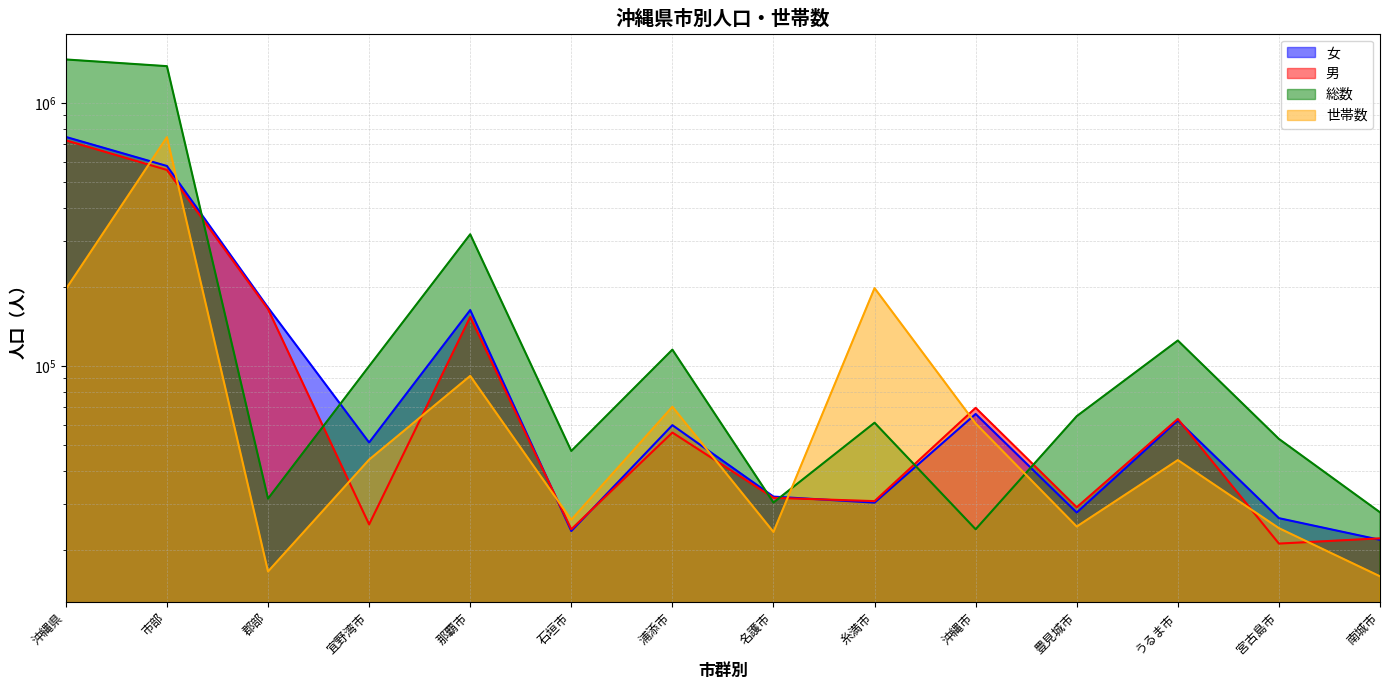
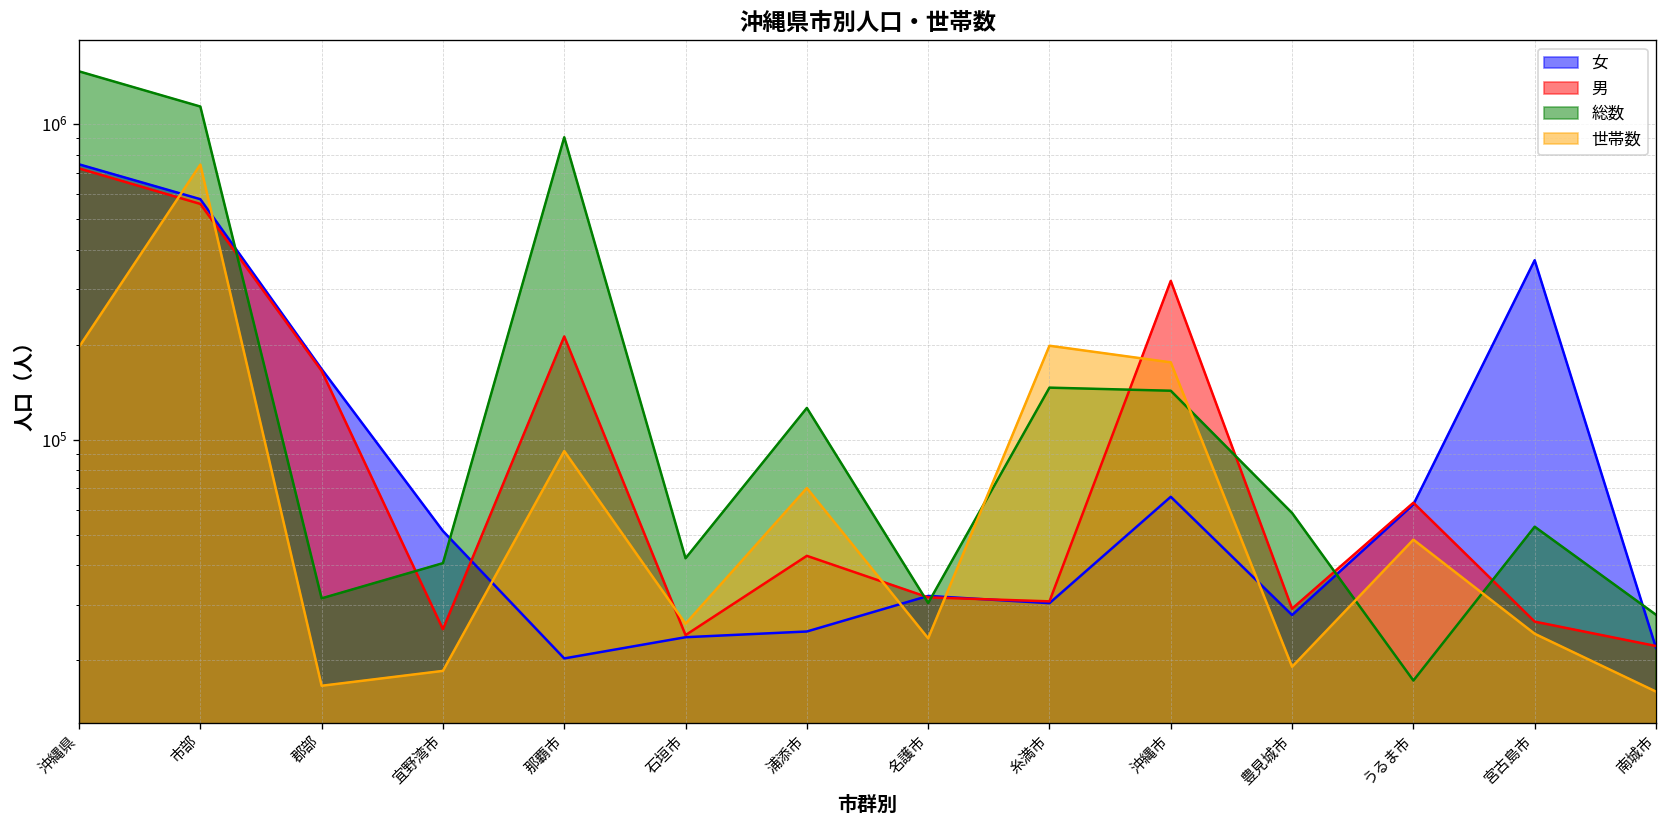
  {
    "女": {
      "沖縄県": 740000,
      "市部": 580000,
      "宜野湾市": 51000,
-     "那覇市": 160000,
-     "浦添市": 60000,
+     "那覇市": 20000,
+     "浦添市": 25000,
      "沖縄市": 66000,
      "豊見城市": 28000,
-     "宮古島市": 26000
+     "宮古島市": 370000
    },
    "男": {
      "沖縄県": 720000,
      "市部": 560000,
      "宜野湾市": 25000,
-     "那覇市": 150000,
-     "浦添市": 56000,
-     "沖縄市": 69000,
+     "那覇市": 210000,
+     "浦添市": 43000,
+     "沖縄市": 320000,
      "豊見城市": 29000,
-     "宮古島市": 21000
+     "宮古島市": 26000
    },
    "総数": {
      "沖縄県": 1500000,
-     "市部": 1400000,
+     "市部": 1140000,
      "郡部": 31000,
-     "宜野湾市": 100000,
-     "那覇市": 320000,
-     "石垣市": 48000,
-     "浦添市": 120000,
+     "宜野湾市": 41000,
+     "那覇市": 910000,
+     "石垣市": 42000,
+     "浦添市": 130000,
      "名護市": 30000,
-     "糸満市": 61000,
-     "沖縄市": 24000,
-     "豊見城市": 65000,
-     "うるま市": 130000,
+     "糸満市": 150000,
+     "沖縄市": 140000,
+     "豊見城市": 59000,
+     "うるま市": 17000,
      "宮古島市": 53000,
      "南城市": 28000
    },
    "世帯数": {
      "沖縄県": 200000,
      "市部": 740000,
      "郡部": 17000,
-     "宜野湾市": 44000,
+     "宜野湾市": 18000,
      "那覇市": 92000,
      "石垣市": 26000,
      "浦添市": 70000,
      "名護市": 23000,
      "糸満市": 200000,
-     "沖縄市": 61000,
-     "豊見城市": 25000,
-     "うるま市": 44000,
+     "沖縄市": 180000,
+     "豊見城市": 19000,
+     "うるま市": 48000,
      "宮古島市": 24000,
      "南城市": 16000
    }
  }
